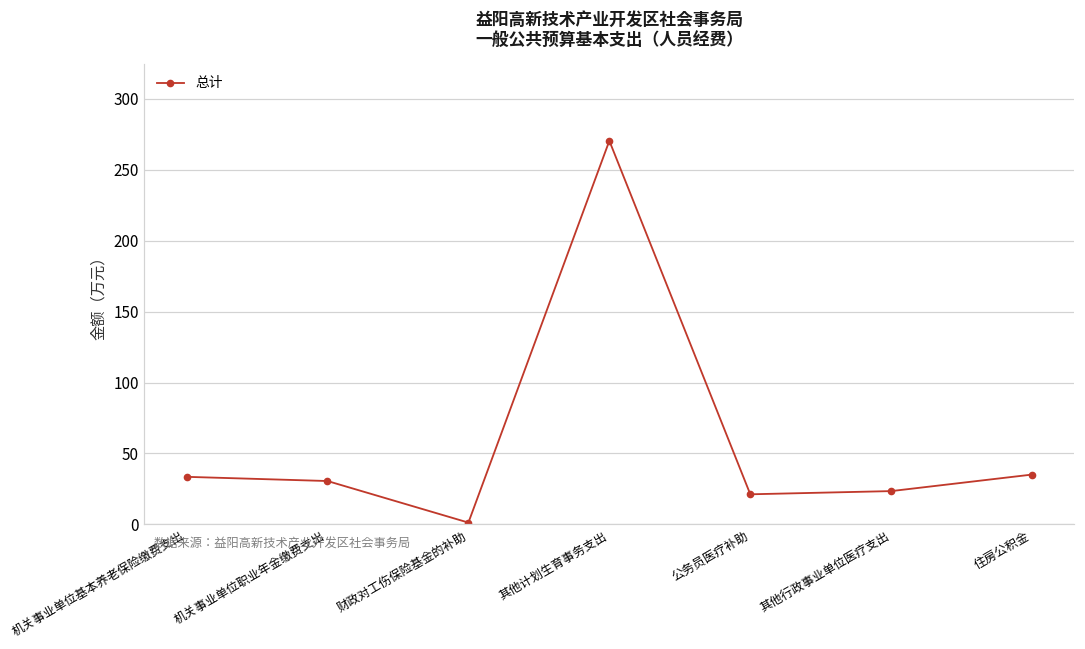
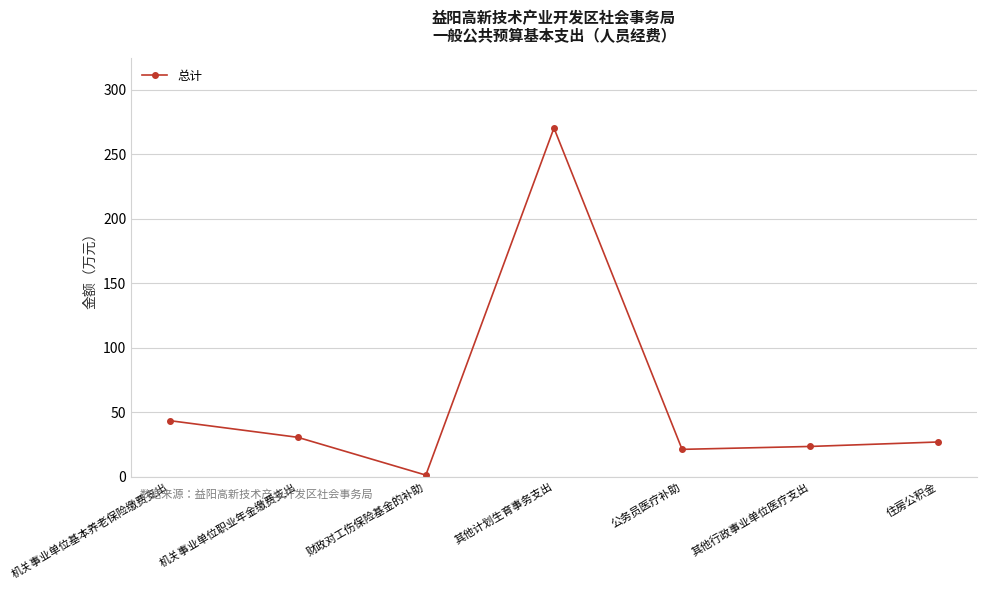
  {
-   "机关事业单位基本养老保险缴费支出": 34,
+   "机关事业单位基本养老保险缴费支出": 44,
    "机关事业单位职业年金缴费支出": 31,
    "财政对工伤保险基金的补助": 1,
    "其他计划生育事务支出": 270,
    "公务员医疗补助": 21,
    "其他行政事业单位医疗支出": 24,
-   "住房公积金": 35
+   "住房公积金": 27
  }
